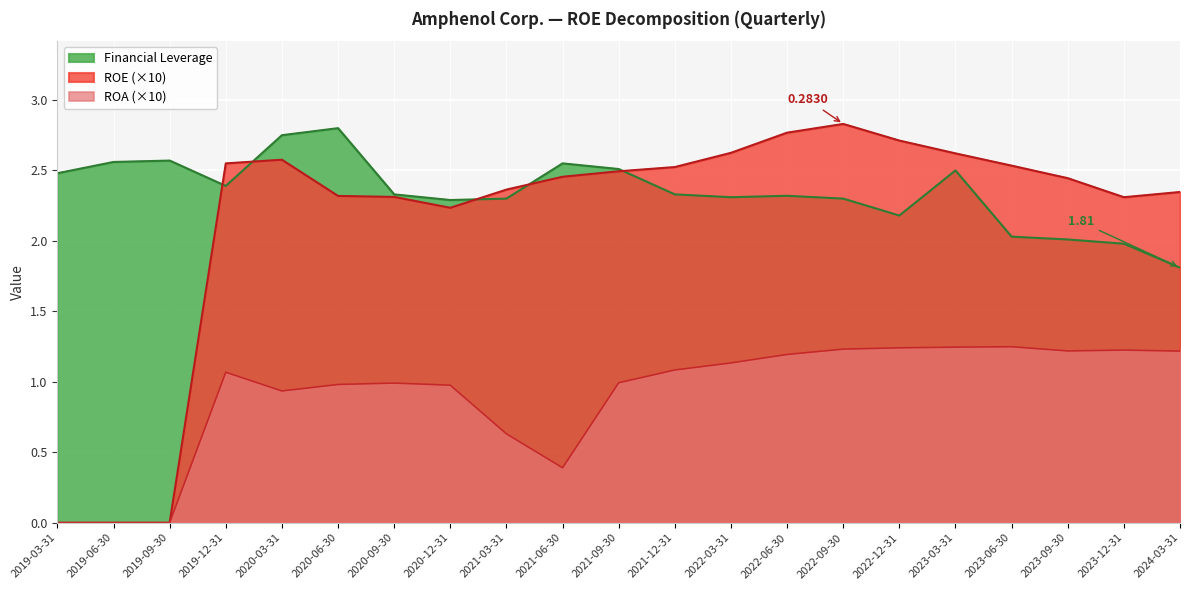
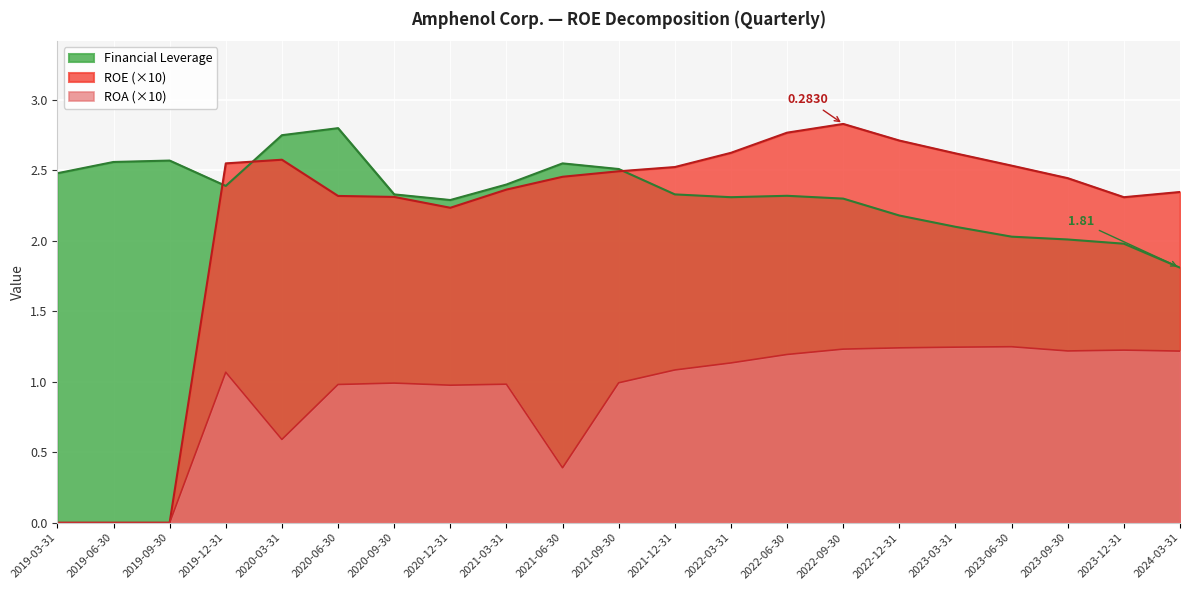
  {
    "Financial Leverage": {
      "2019-03-31": 2.48,
      "2019-06-30": 2.56,
      "2019-09-30": 2.57,
      "2019-12-31": 2.4,
      "2020-03-31": 2.75,
      "2020-06-30": 2.8,
      "2020-12-31": 2.3,
-     "2021-03-31": 2.3,
+     "2021-03-31": 2.4,
      "2021-06-30": 2.55,
      "2021-12-31": 2.33,
      "2022-03-31": 2.3,
      "2022-06-30": 2.32,
      "2022-09-30": 2.3,
      "2022-12-31": 2.18,
-     "2023-03-31": 2.5,
+     "2023-03-31": 2.1,
      "2023-06-30": 2.03,
      "2024-03-31": 1.8
    },
    "ROE (×10)": {
      "2019-12-31": 2.55,
      "2020-03-31": 2.58,
      "2020-06-30": 2.32,
      "2020-12-31": 2.24,
      "2021-03-31": 2.36,
      "2021-06-30": 2.46,
      "2021-12-31": 2.52,
      "2022-03-31": 2.63,
      "2022-06-30": 2.77,
      "2022-12-31": 2.71,
      "2023-03-31": 2.62,
      "2023-06-30": 2.53,
      "2023-09-30": 2.45,
      "2023-12-31": 2.31,
      "2024-03-31": 2.35
    },
    "ROA (×10)": {
      "2019-12-31": 1.07,
-     "2020-03-31": 0.94,
+     "2020-03-31": 0.59,
      "2020-06-30": 0.98,
      "2020-09-30": 0.99,
      "2020-12-31": 0.98,
-     "2021-03-31": 0.63,
+     "2021-03-31": 0.98,
      "2021-06-30": 0.39,
      "2021-09-30": 0.99,
      "2021-12-31": 1.08,
      "2022-03-31": 1.13,
      "2022-06-30": 1.19,
      "2022-09-30": 1.23,
      "2022-12-31": 1.24,
      "2023-03-31": 1.25,
      "2023-06-30": 1.25,
      "2023-09-30": 1.22,
      "2023-12-31": 1.23,
      "2024-03-31": 1.22
    }
  }
